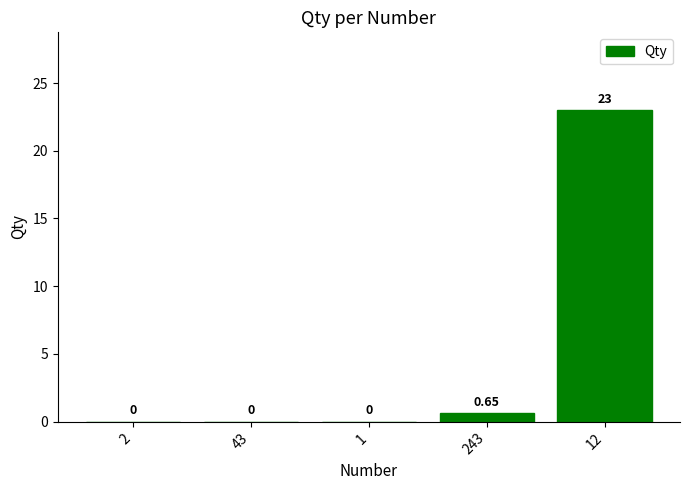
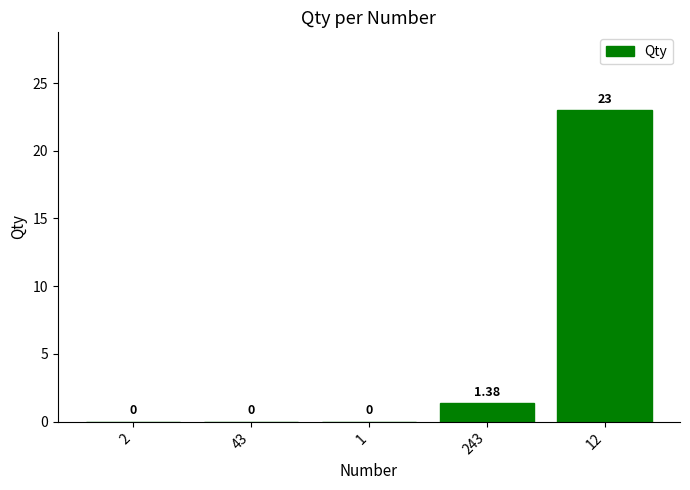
  {
    "2": 0,
    "43": 0,
    "1": 0,
-   "243": 0.65,
+   "243": 1.38,
    "12": 23
  }
